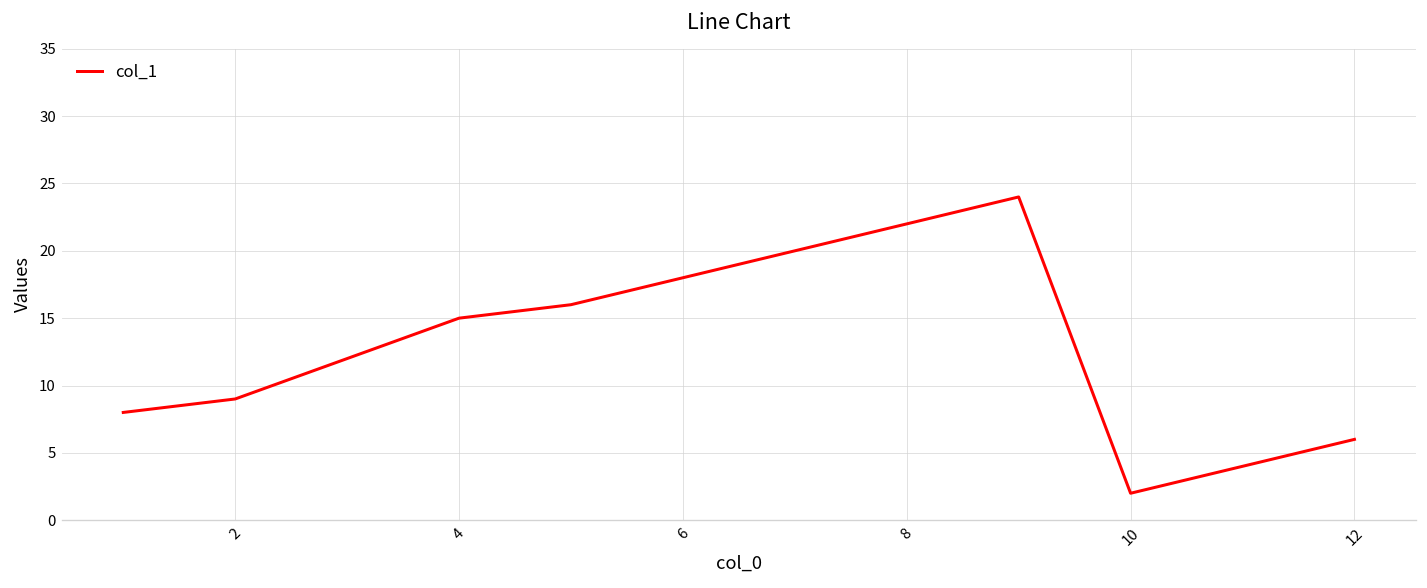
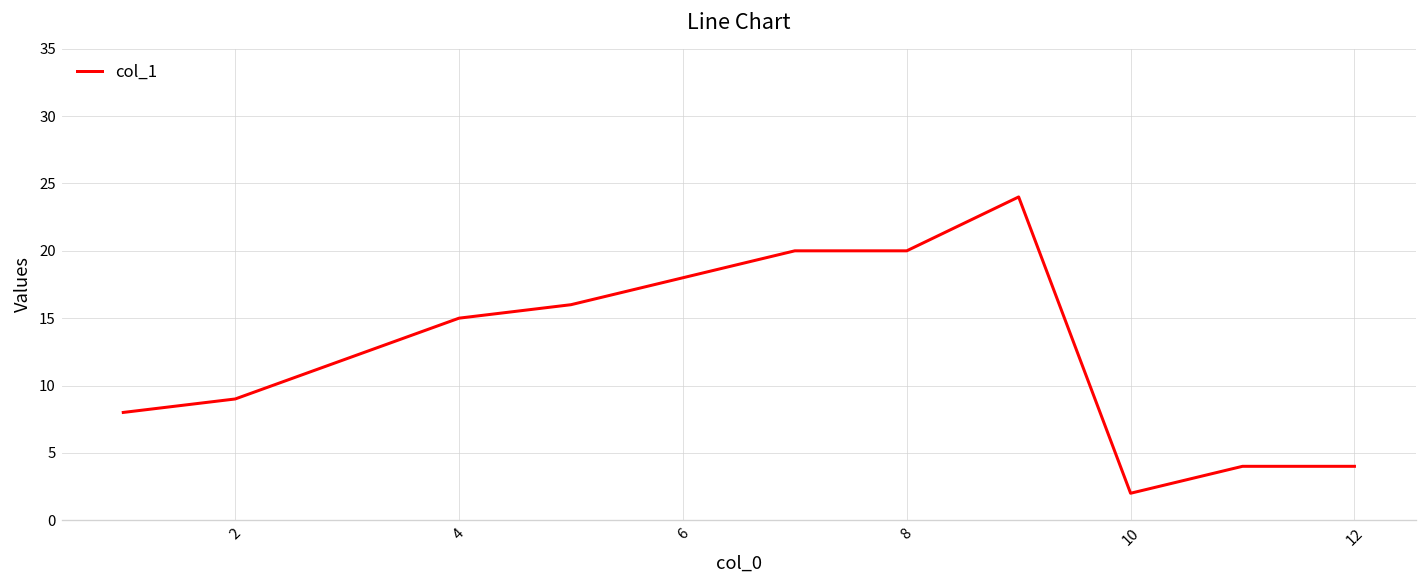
  {
    "2": 9,
    "4": 15,
    "6": 18,
-   "8": 22,
+   "8": 20,
    "10": 2,
-   "12": 6
+   "12": 4
  }
